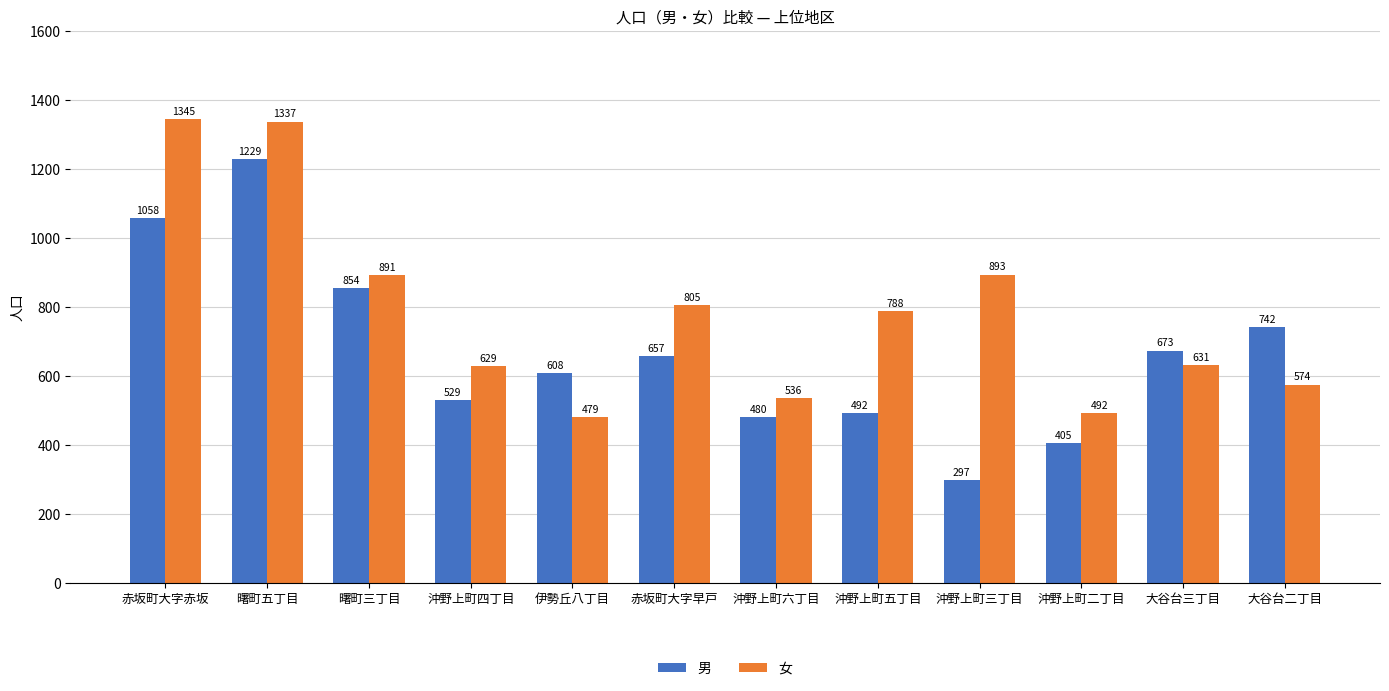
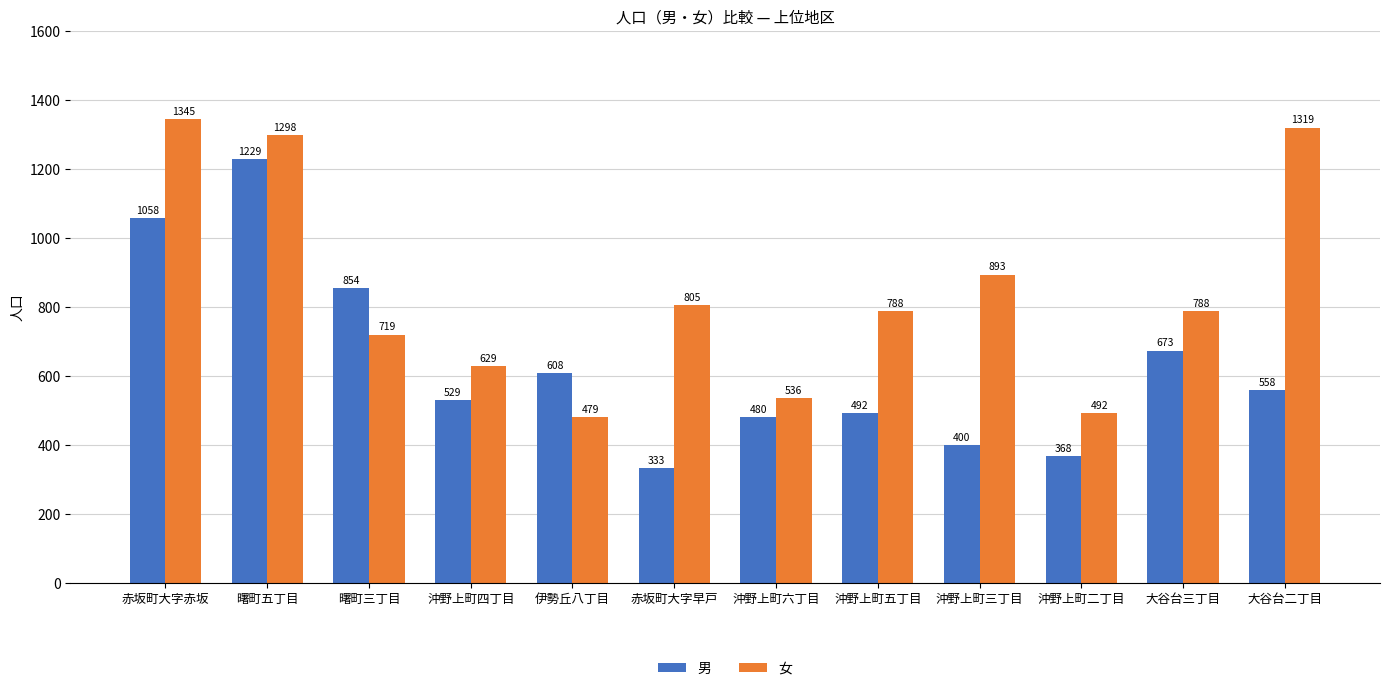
  {
    "男": {
      "赤坂町大字赤坂": 1058,
      "曙町五丁目": 1229,
      "曙町三丁目": 854,
      "沖野上町四丁目": 529,
      "伊勢丘八丁目": 608,
-     "赤坂町大字早戸": 657,
+     "赤坂町大字早戸": 333,
      "沖野上町六丁目": 480,
      "沖野上町五丁目": 492,
-     "沖野上町三丁目": 297,
-     "沖野上町二丁目": 405,
+     "沖野上町三丁目": 400,
+     "沖野上町二丁目": 368,
      "大谷台三丁目": 673,
-     "大谷台二丁目": 742
+     "大谷台二丁目": 558
    },
    "女": {
      "赤坂町大字赤坂": 1345,
-     "曙町五丁目": 1337,
-     "曙町三丁目": 891,
+     "曙町五丁目": 1298,
+     "曙町三丁目": 719,
      "沖野上町四丁目": 629,
      "伊勢丘八丁目": 479,
      "赤坂町大字早戸": 805,
      "沖野上町六丁目": 536,
      "沖野上町五丁目": 788,
      "沖野上町三丁目": 893,
      "沖野上町二丁目": 492,
-     "大谷台三丁目": 631,
-     "大谷台二丁目": 574
+     "大谷台三丁目": 788,
+     "大谷台二丁目": 1319
    }
  }
